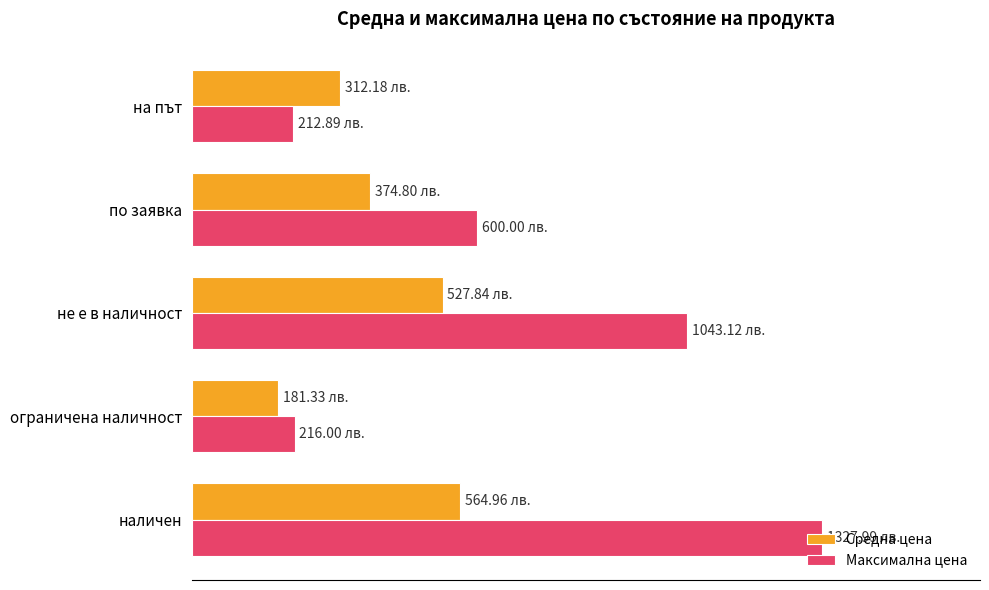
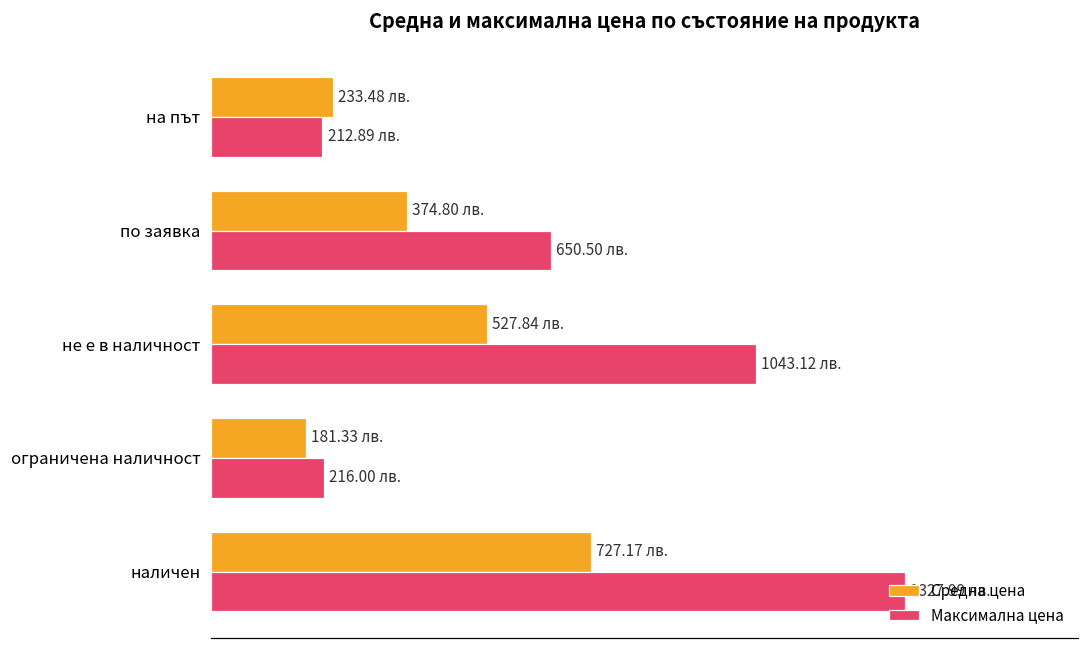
  {
    "Средна цена": {
-     "на път": 312.18,
+     "на път": 233.48,
      "по заявка": 374.80,
      "не е в наличност": 527.84,
      "ограничена наличност": 181.33,
-     "наличен": 564.96
+     "наличен": 727.17
    },
    "Максимална цена": {
      "на път": 212.89,
-     "по заявка": 600.00,
+     "по заявка": 650.50,
      "не е в наличност": 1043.12,
      "ограничена наличност": 216.00,
      "наличен": 1327.99
    }
  }
